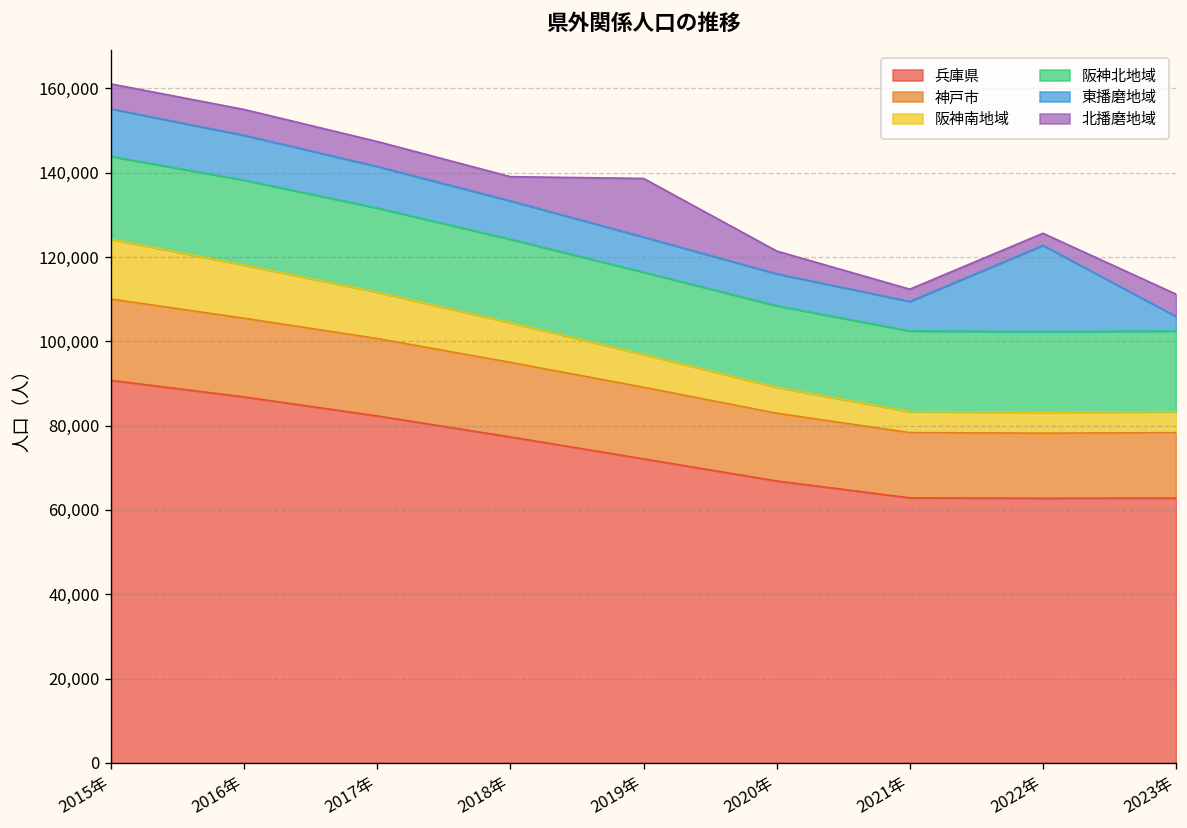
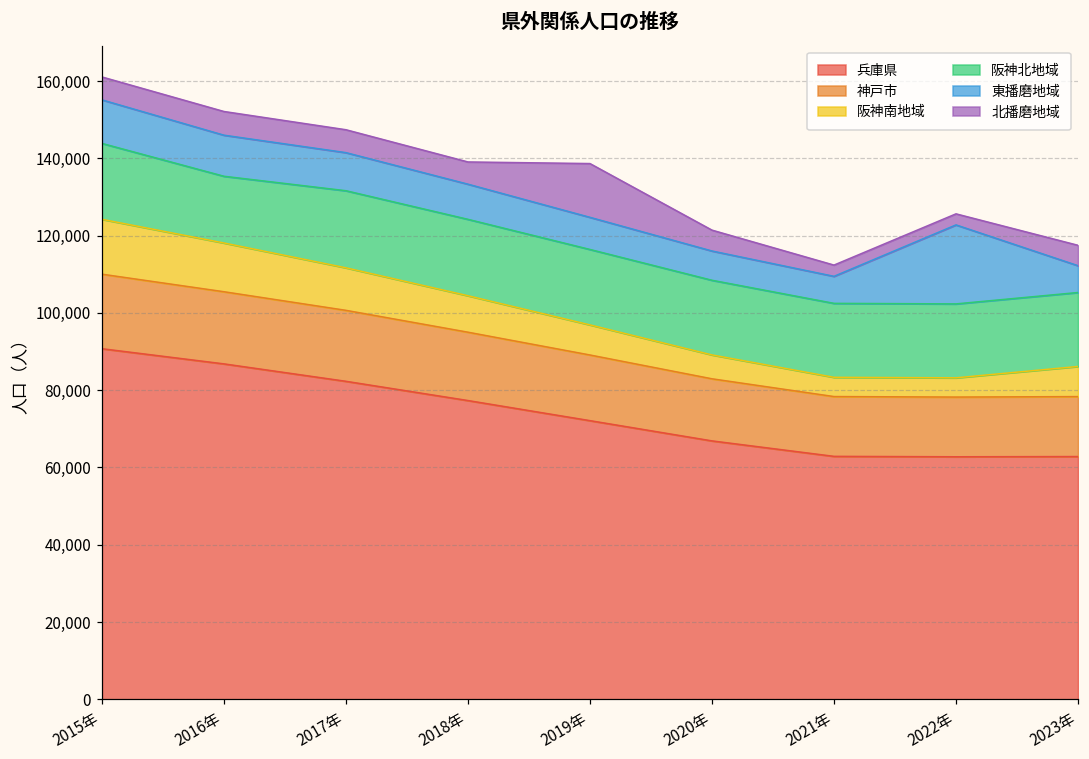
  {
    "阪神南地域": {
      "2015年": "14,000",
      "2016年": "13,000",
      "2017年": "11,000",
      "2018年": "9,000",
      "2019年": "8,000",
      "2020年": "6,000",
      "2021年": "5,000",
      "2022年": "5,000",
-     "2023年": "5,000"
+     "2023年": "8,000"
    },
    "阪神北地域": {
      "2015年": "20,000",
-     "2016年": "20,000",
+     "2016年": "17,000",
      "2017年": "20,000",
      "2018年": "20,000",
      "2019年": "20,000",
      "2020年": "19,000",
      "2021年": "19,000",
      "2022年": "19,000",
      "2023年": "19,000"
    },
    "東播磨地域": {
      "2015年": "11,000",
      "2016年": "11,000",
      "2017年": "10,000",
      "2018年": "9,000",
      "2019年": "8,000",
      "2020年": "8,000",
      "2021年": "7,000",
      "2022年": "20,000",
-     "2023年": "3,000"
+     "2023年": "7,000"
    },
    "北播磨地域": {
      "2015年": "6,000",
      "2016年": "6,000",
      "2017年": "6,000",
      "2018年": "6,000",
      "2019年": "14,000",
      "2020年": "5,000",
      "2021年": "3,000",
      "2022年": "3,000",
      "2023年": "5,000"
    }
  }
